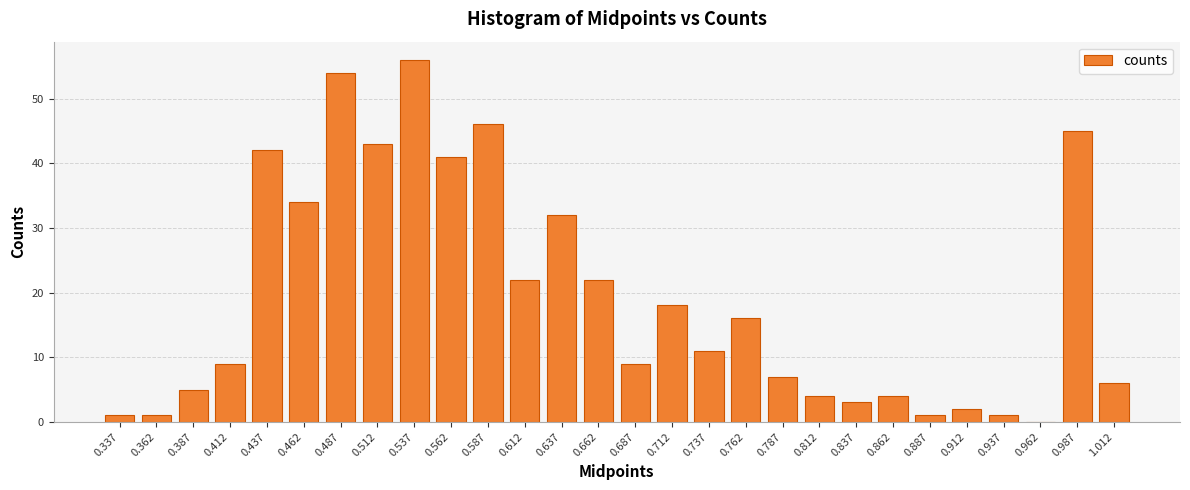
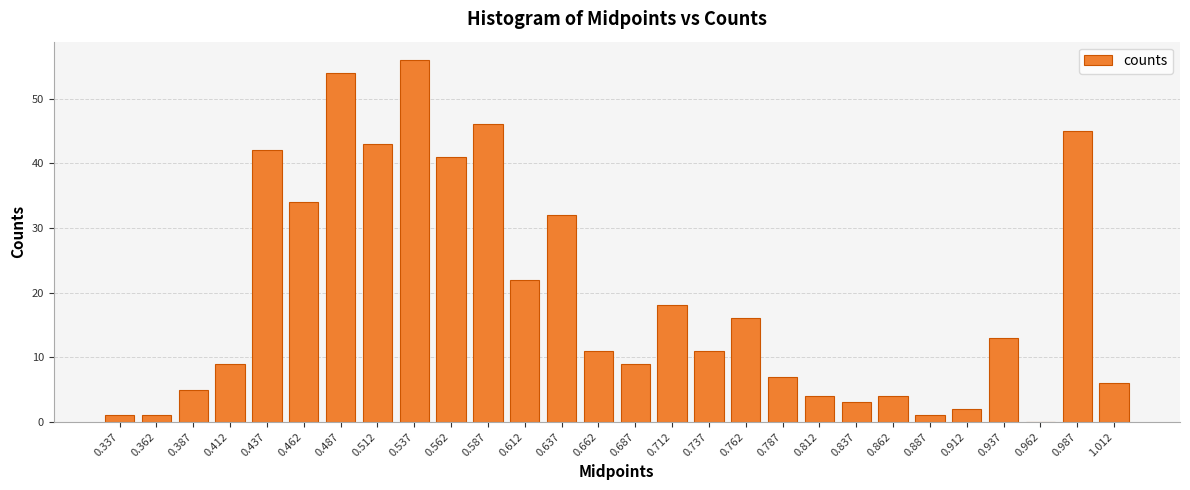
  {
    "0.337": 1,
    "0.362": 1,
    "0.387": 5,
    "0.412": 9,
    "0.437": 42,
    "0.462": 34,
    "0.487": 54,
    "0.512": 43,
    "0.537": 56,
    "0.562": 41,
    "0.587": 46,
    "0.612": 22,
    "0.637": 32,
-   "0.662": 22,
+   "0.662": 11,
    "0.687": 9,
    "0.712": 18,
    "0.737": 11,
    "0.762": 16,
    "0.787": 7,
    "0.812": 4,
    "0.837": 3,
    "0.862": 4,
    "0.887": 1,
    "0.912": 2,
-   "0.937": 1,
+   "0.937": 13,
    "0.962": 0,
    "0.987": 45,
    "1.012": 6
  }
